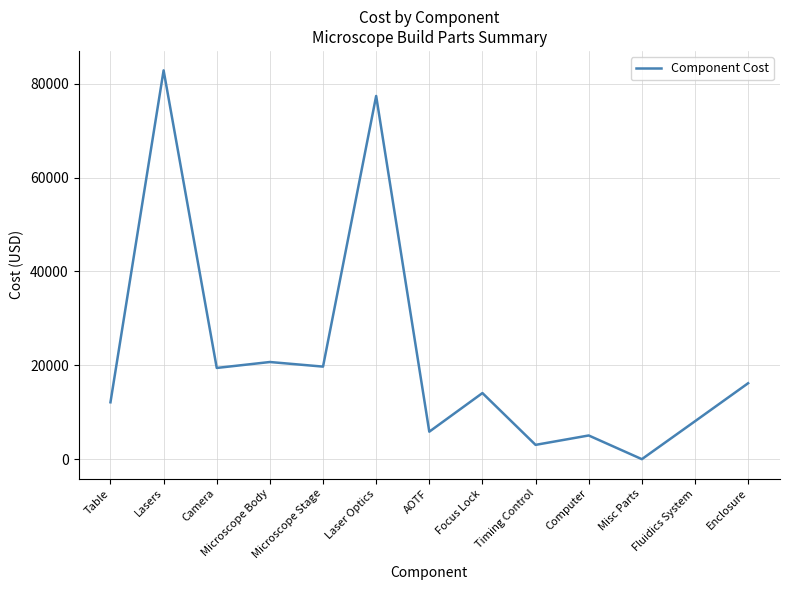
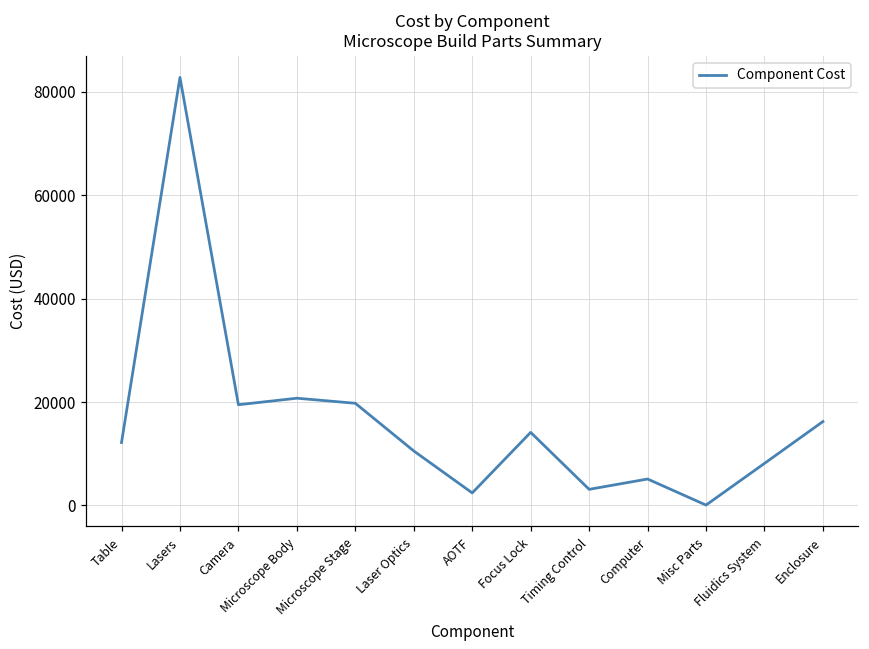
  {
    "Table": 12000,
    "Lasers": 83000,
    "Camera": 19000,
    "Microscope Body": 21000,
    "Microscope Stage": 20000,
-   "Laser Optics": 77000,
-   "AOTF": 6000,
+   "Laser Optics": 11000,
+   "AOTF": 2000,
    "Focus Lock": 14000,
    "Timing Control": 3000,
    "Computer": 5000,
    "Misc Parts": 0,
    "Fluidics System": 8000,
    "Enclosure": 16000
  }
